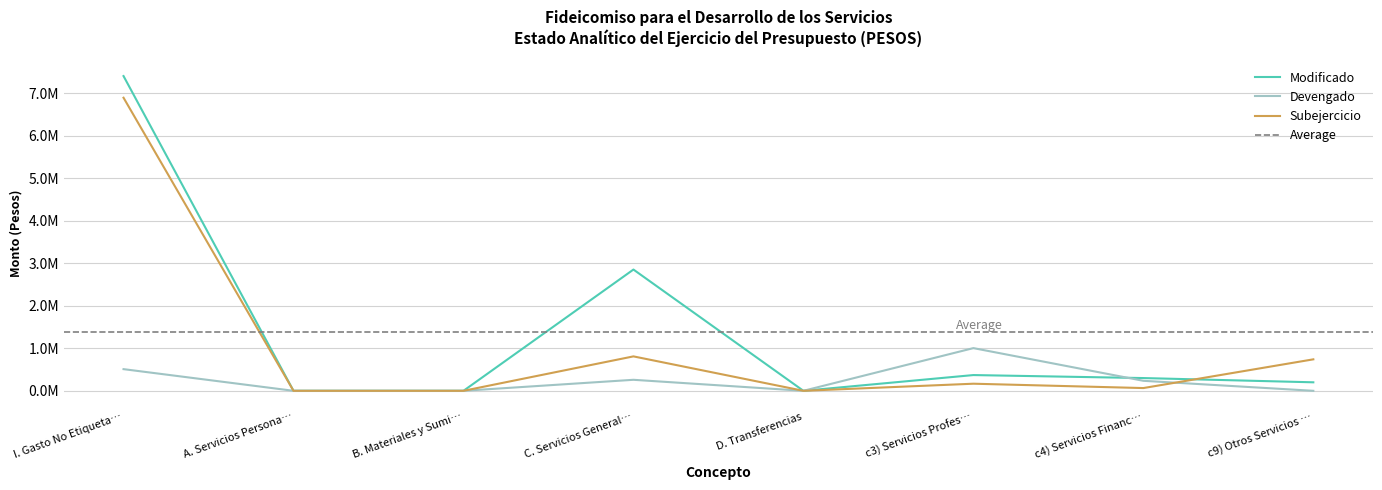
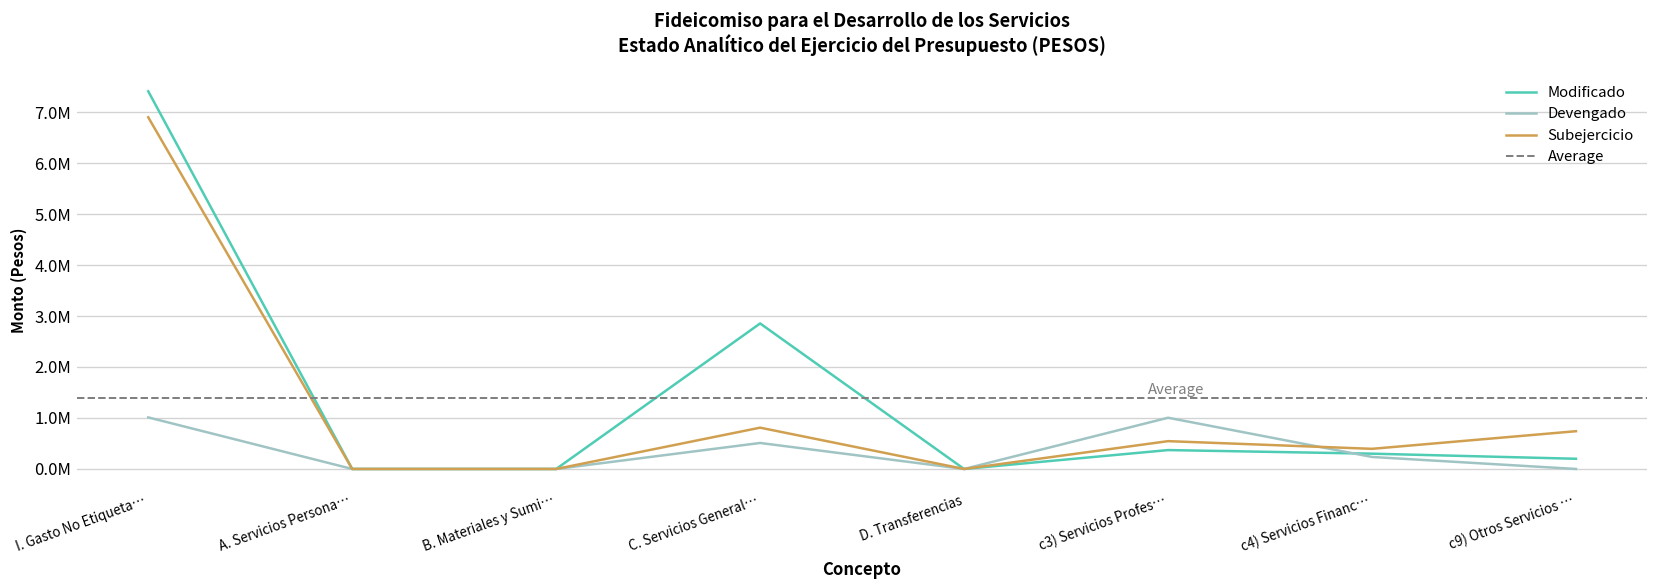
  {
    "Modificado": {
      "I. Gasto No Etiqueta…": 7400000,
      "C. Servicios General…": 2900000,
      "c3) Servicios Profes…": 400000,
      "c4) Servicios Financ…": 300000,
      "c9) Otros Servicios …": 200000
    },
    "Devengado": {
-     "I. Gasto No Etiqueta…": 500000,
-     "C. Servicios General…": 300000,
+     "I. Gasto No Etiqueta…": 1000000,
+     "C. Servicios General…": 500000,
      "c3) Servicios Profes…": 1000000,
      "c4) Servicios Financ…": 200000,
      "c9) Otros Servicios …": 0
    },
    "Subejercicio": {
      "I. Gasto No Etiqueta…": 6900000,
      "C. Servicios General…": 800000,
-     "c3) Servicios Profes…": 200000,
-     "c4) Servicios Financ…": 100000,
+     "c3) Servicios Profes…": 500000,
+     "c4) Servicios Financ…": 400000,
      "c9) Otros Servicios …": 700000
    }
  }
